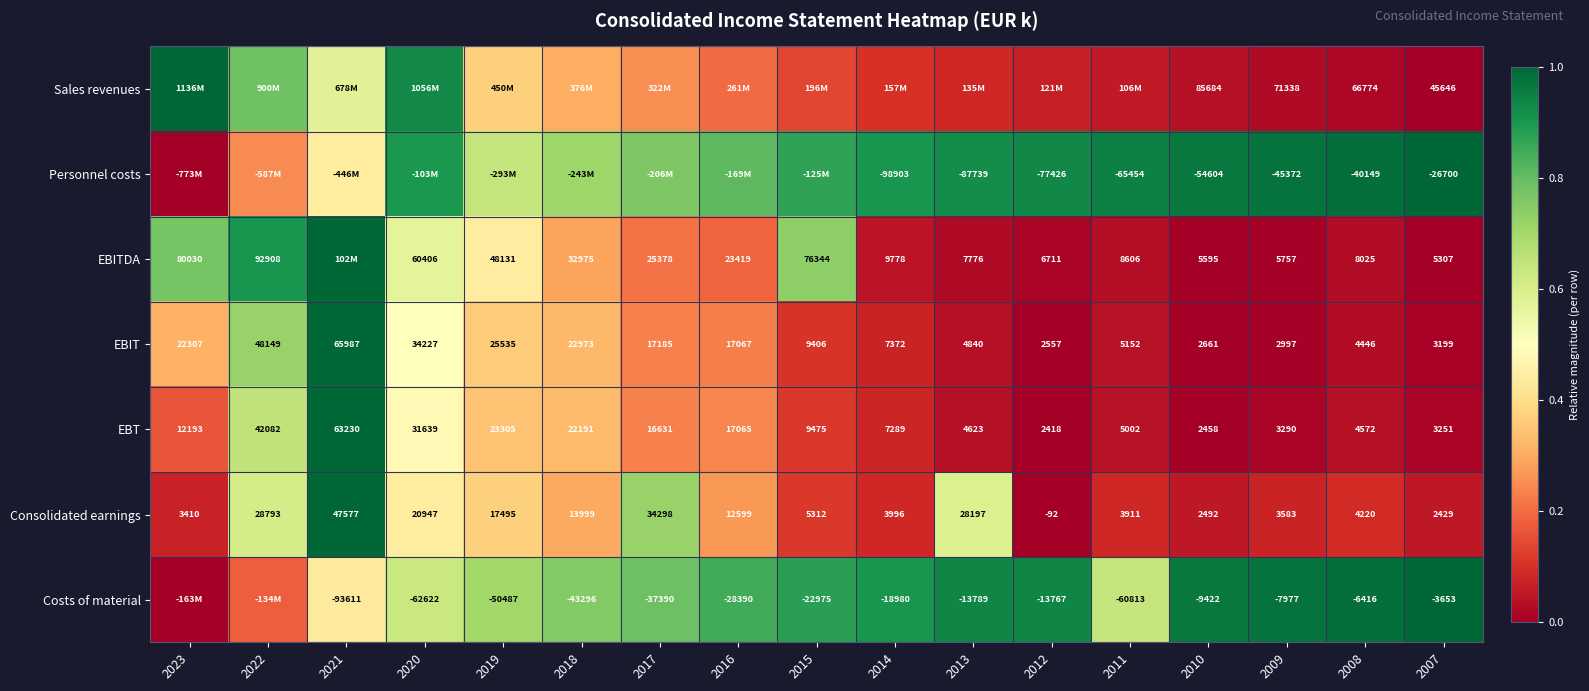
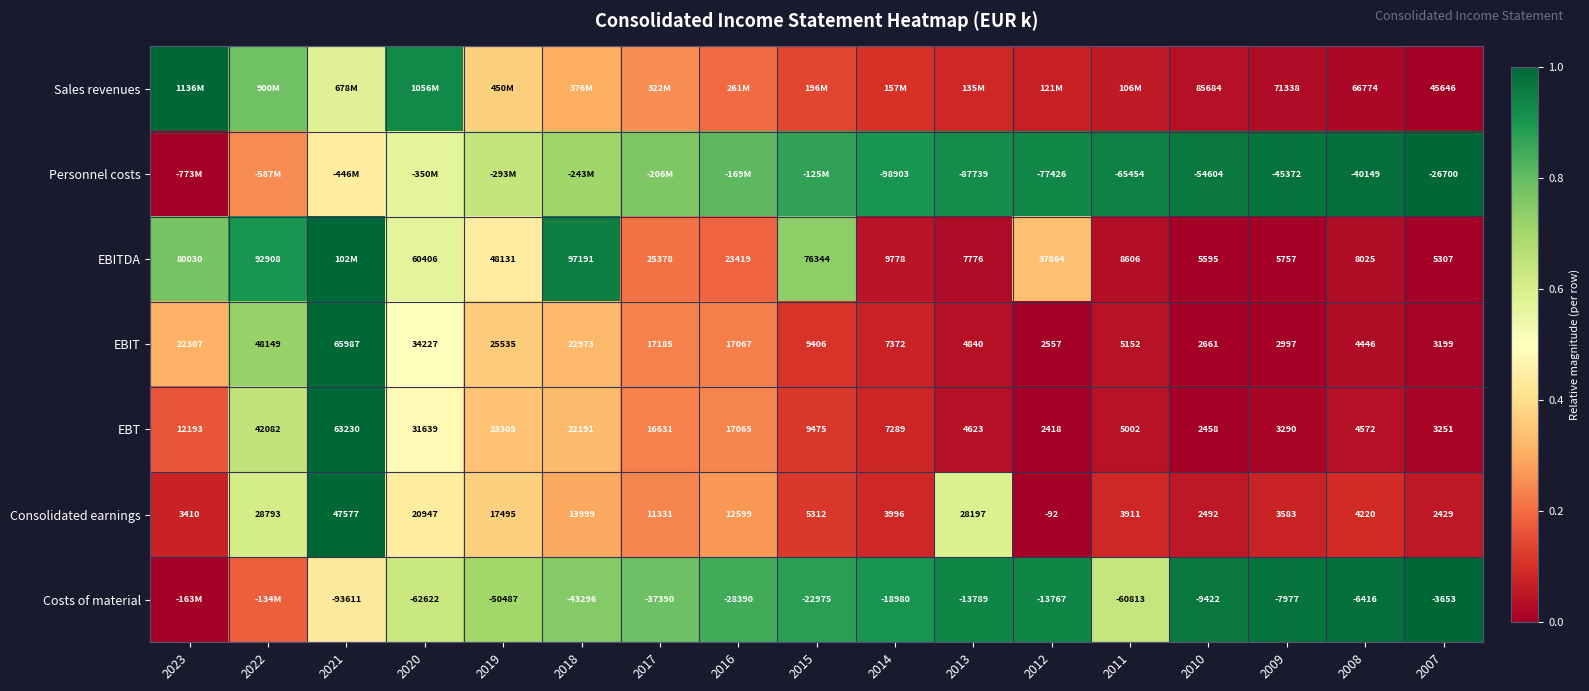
  {
    "Sales revenues": {
      "2023": "1136M",
      "2022": "900M",
      "2021": "678M",
      "2020": "1056M",
      "2019": "450M",
      "2018": "376M",
      "2017": "322M",
      "2016": "261M",
      "2015": "196M",
      "2014": "157M",
      "2013": "135M",
      "2012": "121M",
      "2011": "106M",
      "2010": "85684",
      "2009": "71338",
      "2008": "66774",
      "2007": "45646"
    },
    "Personnel costs": {
      "2023": "-773M",
      "2022": "-587M",
      "2021": "-446M",
-     "2020": "-103M",
+     "2020": "-350M",
      "2019": "-293M",
      "2018": "-243M",
      "2017": "-206M",
      "2016": "-169M",
      "2015": "-125M",
      "2014": "-98903",
      "2013": "-87739",
      "2012": "-77426",
      "2011": "-65454",
      "2010": "-54604",
      "2009": "-45372",
      "2008": "-40149",
      "2007": "-26700"
    },
    "EBITDA": {
      "2023": "80030",
      "2022": "92908",
      "2021": "102M",
      "2020": "60406",
      "2019": "48131",
-     "2018": "32975",
+     "2018": "97191",
      "2017": "25378",
      "2016": "23419",
      "2015": "76344",
      "2014": "9778",
      "2013": "7776",
-     "2012": "6711",
+     "2012": "37864",
      "2011": "8606",
      "2010": "5595",
      "2009": "5757",
      "2008": "8025",
      "2007": "5307"
    },
    "EBIT": {
      "2023": "22307",
      "2022": "48149",
      "2021": "65987",
      "2020": "34227",
      "2019": "25535",
      "2018": "22973",
      "2017": "17185",
      "2016": "17067",
      "2015": "9406",
      "2014": "7372",
      "2013": "4840",
      "2012": "2557",
      "2011": "5152",
      "2010": "2661",
      "2009": "2997",
      "2008": "4446",
      "2007": "3199"
    },
    "EBT": {
      "2023": "12193",
      "2022": "42082",
      "2021": "63230",
      "2020": "31639",
      "2019": "23305",
      "2018": "22191",
      "2017": "16631",
      "2016": "17065",
      "2015": "9475",
      "2014": "7289",
      "2013": "4623",
      "2012": "2418",
      "2011": "5002",
      "2010": "2458",
      "2009": "3290",
      "2008": "4572",
      "2007": "3251"
    },
    "Consolidated earnings": {
      "2023": "3410",
      "2022": "28793",
      "2021": "47577",
      "2020": "20947",
      "2019": "17495",
      "2018": "13999",
-     "2017": "34298",
+     "2017": "11331",
      "2016": "12599",
      "2015": "5312",
      "2014": "3996",
      "2013": "28197",
      "2012": "-92",
      "2011": "3911",
      "2010": "2492",
      "2009": "3583",
      "2008": "4220",
      "2007": "2429"
    },
    "Costs of material": {
      "2023": "-163M",
      "2022": "-134M",
      "2021": "-93611",
      "2020": "-62622",
      "2019": "-50487",
      "2018": "-43296",
      "2017": "-37390",
      "2016": "-28390",
      "2015": "-22975",
      "2014": "-18980",
      "2013": "-13789",
      "2012": "-13767",
      "2011": "-60813",
      "2010": "-9422",
      "2009": "-7977",
      "2008": "-6416",
      "2007": "-3653"
    }
  }
